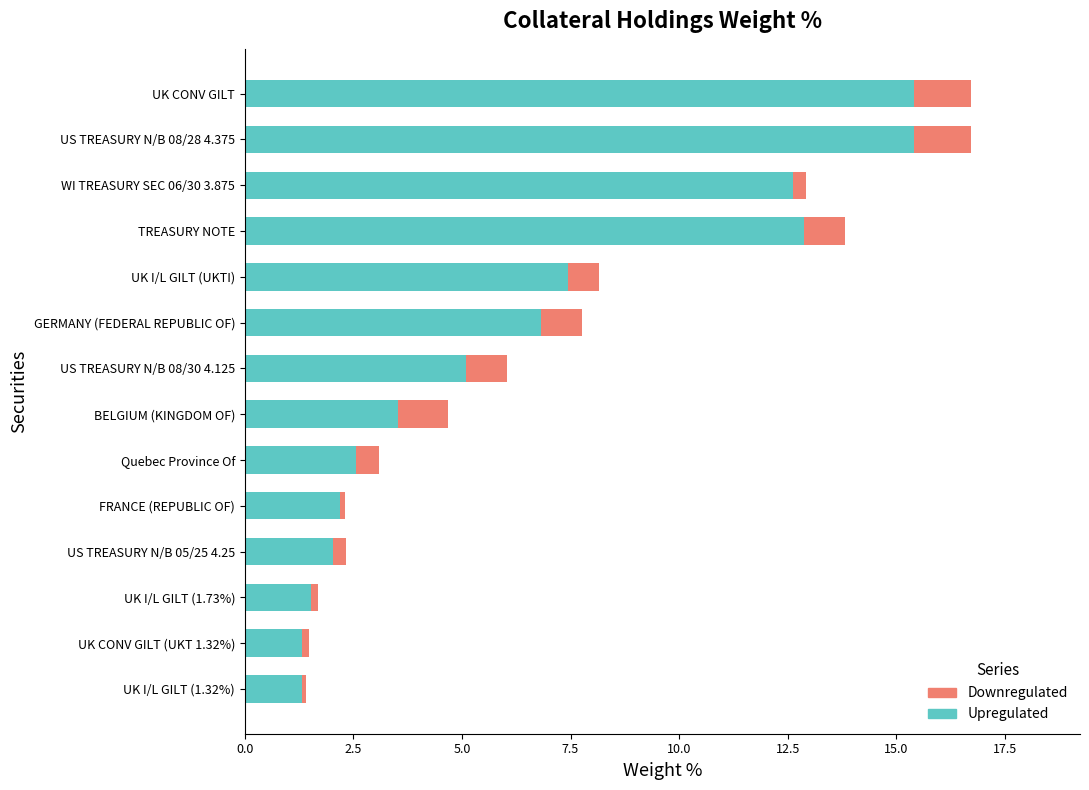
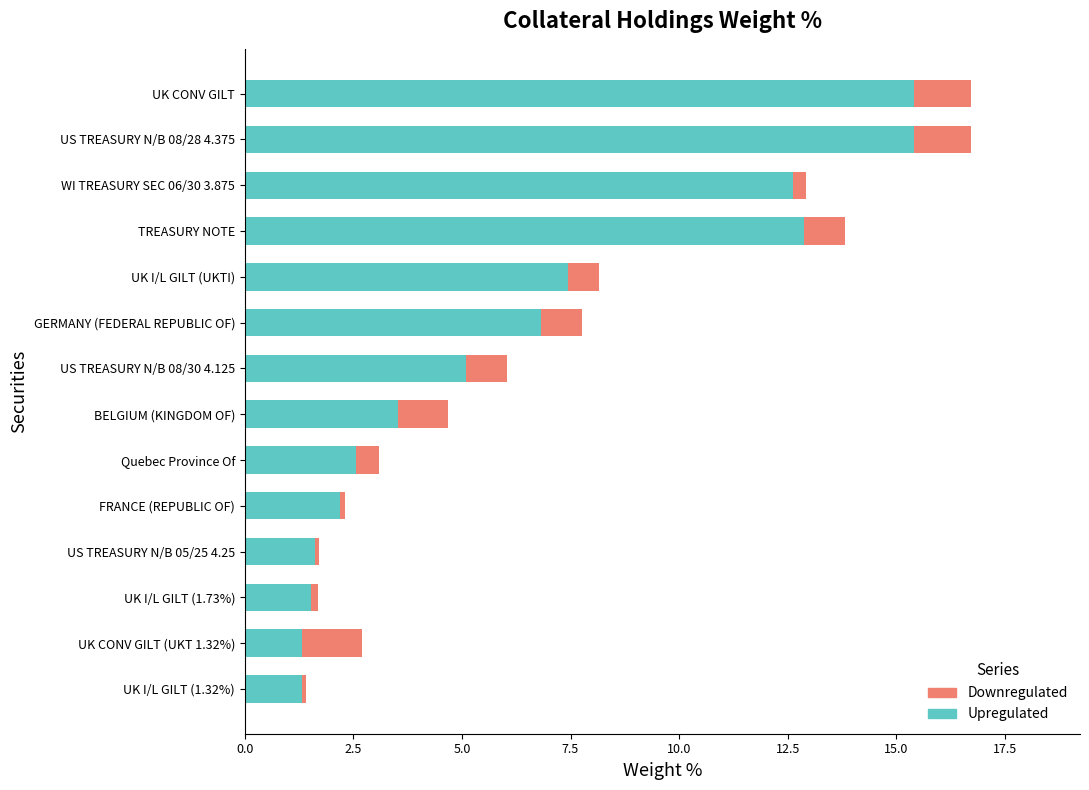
  {
    "Upregulated": {
      "UK CONV GILT": 15.4,
      "US TREASURY N/B 08/28 4.375": 15.4,
      "WI TREASURY SEC 06/30 3.875": 12.6,
      "TREASURY NOTE": 12.9,
      "UK I/L GILT (UKTI)": 7.4,
      "GERMANY (FEDERAL REPUBLIC OF)": 6.8,
      "US TREASURY N/B 08/30 4.125": 5.1,
      "BELGIUM (KINGDOM OF)": 3.5,
      "Quebec Province Of": 2.6,
      "FRANCE (REPUBLIC OF)": 2.2,
-     "US TREASURY N/B 05/25 4.25": 2.0,
+     "US TREASURY N/B 05/25 4.25": 1.6,
      "UK I/L GILT (1.73%)": 1.5,
      "UK CONV GILT (UKT 1.32%)": 1.3,
      "UK I/L GILT (1.32%)": 1.3
    },
    "Downregulated": {
      "UK CONV GILT": 1.3,
      "US TREASURY N/B 08/28 4.375": 1.3,
      "WI TREASURY SEC 06/30 3.875": 0.3,
      "TREASURY NOTE": 1.0,
      "UK I/L GILT (UKTI)": 0.7,
      "GERMANY (FEDERAL REPUBLIC OF)": 1.0,
      "US TREASURY N/B 08/30 4.125": 1.0,
      "BELGIUM (KINGDOM OF)": 1.2,
      "Quebec Province Of": 0.5,
      "FRANCE (REPUBLIC OF)": 0.1,
-     "US TREASURY N/B 05/25 4.25": 0.3,
+     "US TREASURY N/B 05/25 4.25": 0.1,
      "UK I/L GILT (1.73%)": 0.2,
-     "UK CONV GILT (UKT 1.32%)": 0.2,
+     "UK CONV GILT (UKT 1.32%)": 1.4,
      "UK I/L GILT (1.32%)": 0.1
    }
  }
